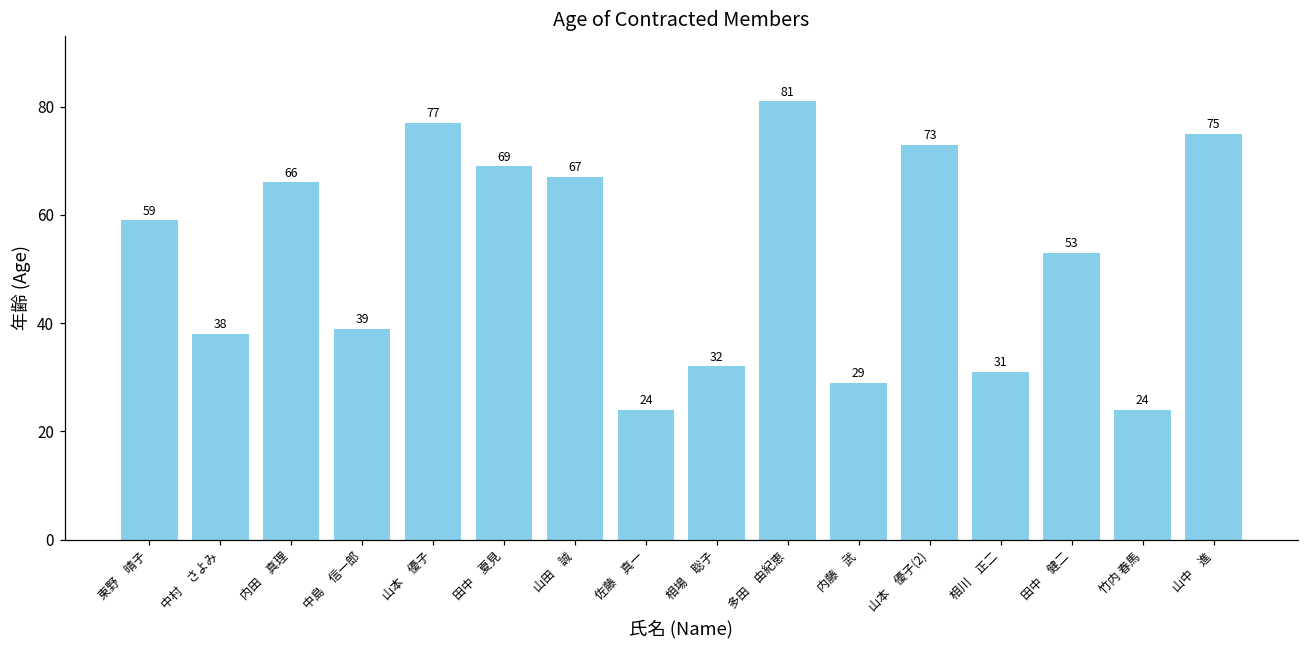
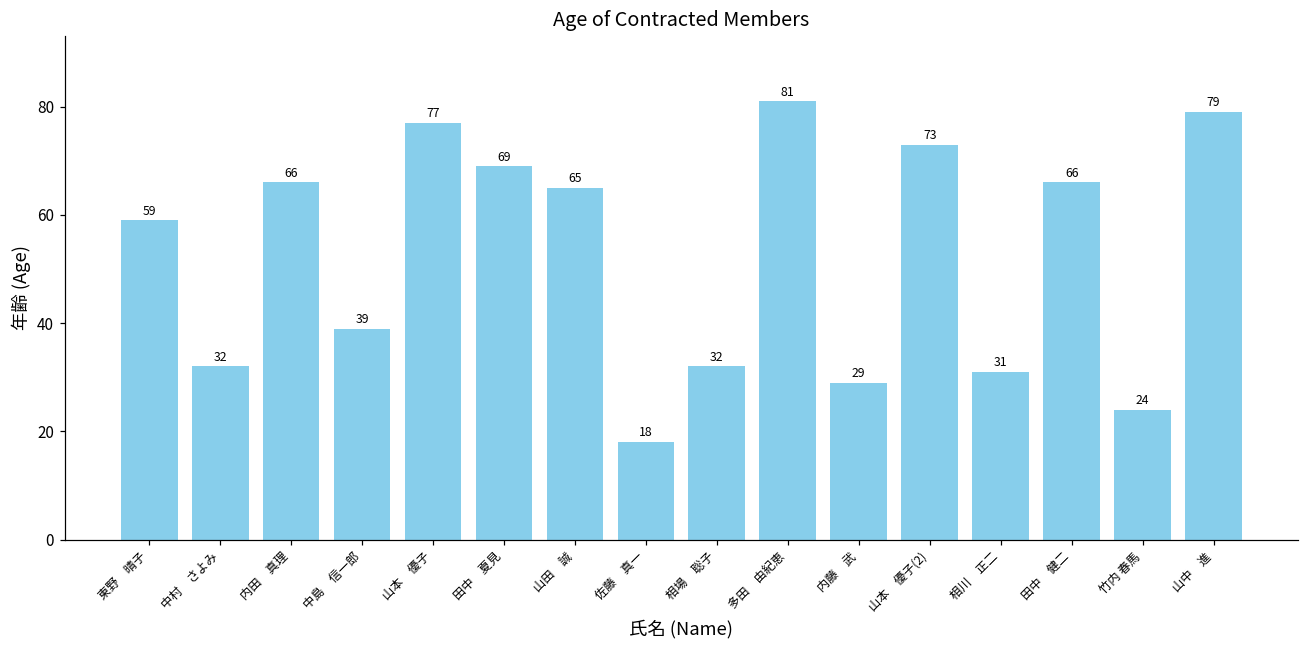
  {
    "東野 晴子": 59,
-   "中村 さよみ": 38,
+   "中村 さよみ": 32,
    "内田 真理": 66,
    "中島 信一郎": 39,
    "山本 優子": 77,
    "田中 夏見": 69,
-   "山田 誠": 67,
-   "佐藤 真一": 24,
+   "山田 誠": 65,
+   "佐藤 真一": 18,
    "相場 聡子": 32,
    "多田 由紀恵": 81,
    "内藤 武": 29,
    "山本 優子(2)": 73,
    "相川 正二": 31,
-   "田中 健二": 53,
+   "田中 健二": 66,
    "竹内 春馬": 24,
-   "山中 進": 75
+   "山中 進": 79
  }
